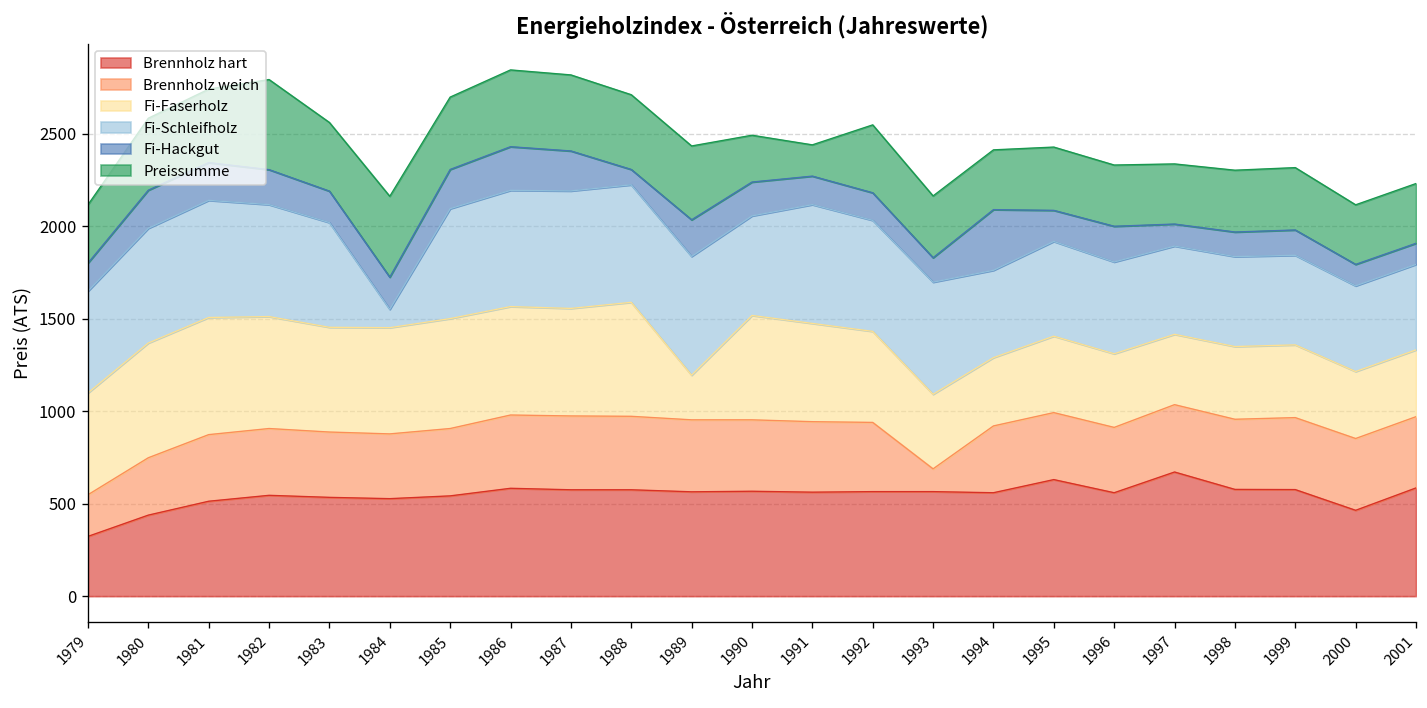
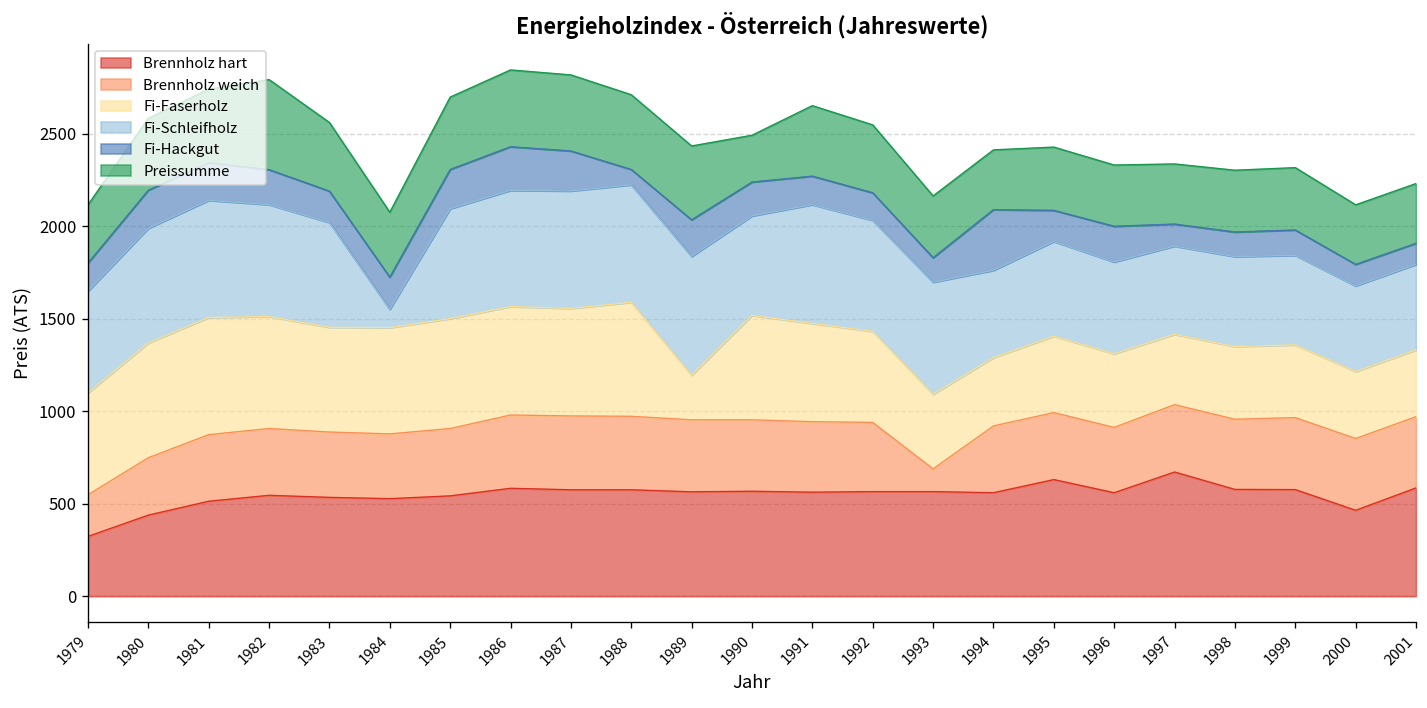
  {
    "Brennholz hart": {
      "1979": 320,
      "1980": 440,
      "1981": 510,
      "1982": 550,
      "1983": 530,
      "1984": 530,
      "1985": 540,
      "1986": 580,
      "1987": 580,
      "1988": 580,
      "1989": 560,
      "1990": 570,
      "1991": 560,
      "1992": 570,
      "1993": 570,
      "1994": 560,
      "1995": 630,
      "1996": 560,
      "1997": 670,
      "1998": 580,
      "1999": 580,
      "2000": 460,
      "2001": 590
    },
    "Brennholz weich": {
      "1979": 230,
      "1980": 310,
      "1981": 360,
      "1982": 360,
      "1983": 350,
      "1984": 350,
      "1985": 360,
      "1986": 400,
      "1987": 400,
      "1988": 400,
      "1989": 390,
      "1990": 390,
      "1991": 380,
      "1992": 370,
      "1993": 120,
      "1994": 360,
      "1995": 360,
      "1996": 350,
      "1997": 360,
      "1998": 380,
      "1999": 390,
      "2000": 390,
      "2001": 390
    },
    "Fi-Faserholz": {
      "1979": 550,
      "1980": 620,
      "1981": 630,
      "1982": 610,
      "1983": 570,
      "1984": 570,
      "1985": 590,
      "1986": 590,
      "1987": 580,
      "1988": 620,
      "1989": 240,
      "1990": 560,
      "1991": 530,
      "1992": 490,
      "1993": 400,
      "1994": 370,
      "1995": 410,
      "1996": 400,
      "1997": 380,
      "1998": 390,
      "1999": 390,
      "2000": 360,
      "2001": 360
    },
    "Fi-Schleifholz": {
      "1979": 550,
      "1980": 620,
      "1981": 630,
      "1982": 610,
      "1983": 570,
      "1984": 100,
      "1985": 590,
      "1986": 630,
      "1987": 640,
      "1988": 640,
      "1989": 640,
      "1990": 540,
      "1991": 640,
      "1992": 600,
      "1993": 610,
      "1994": 470,
      "1995": 510,
      "1996": 500,
      "1997": 480,
      "1998": 490,
      "1999": 480,
      "2000": 460,
      "2001": 460
    },
    "Fi-Hackgut": {
      "1979": 150,
      "1982": 190,
      "1983": 170,
      "1984": 170,
      "1985": 210,
      "1986": 240,
      "1987": 220,
      "1988": 80,
      "1989": 200,
      "1990": 180,
      "1991": 150,
      "1992": 150,
      "1993": 130,
      "1994": 330,
      "1995": 170,
      "1996": 190,
      "1997": 120,
      "1998": 130,
      "1999": 140,
      "2000": 120,
      "2001": 110
    },
    "Preissumme": {
      "1979": 320,
      "1982": 490,
      "1983": 370,
-     "1984": 440,
+     "1984": 350,
      "1985": 390,
      "1986": 420,
      "1987": 410,
      "1988": 400,
      "1989": 400,
      "1990": 250,
-     "1991": 170,
+     "1991": 380,
      "1992": 370,
      "1993": 330,
      "1994": 320,
      "1995": 340,
      "1996": 330,
      "1997": 330,
      "1998": 330,
      "1999": 340,
      "2000": 320,
      "2001": 320
    }
  }
